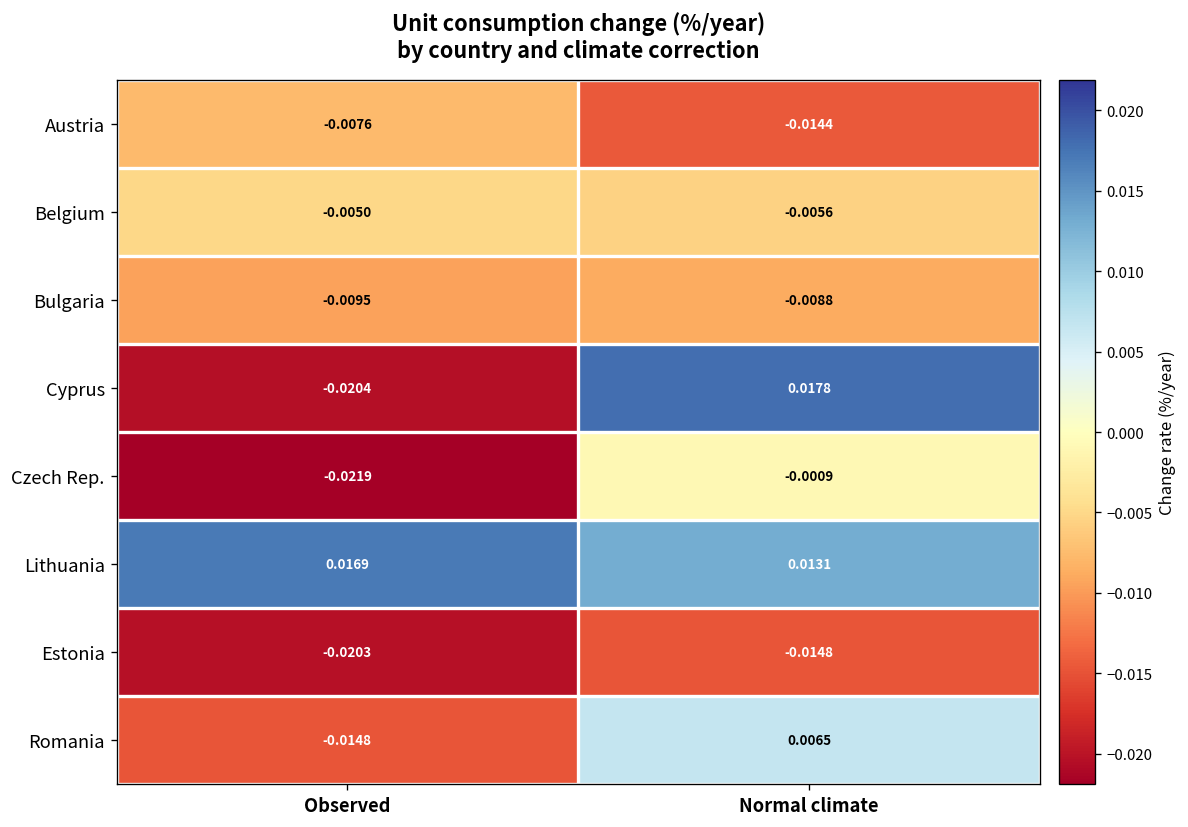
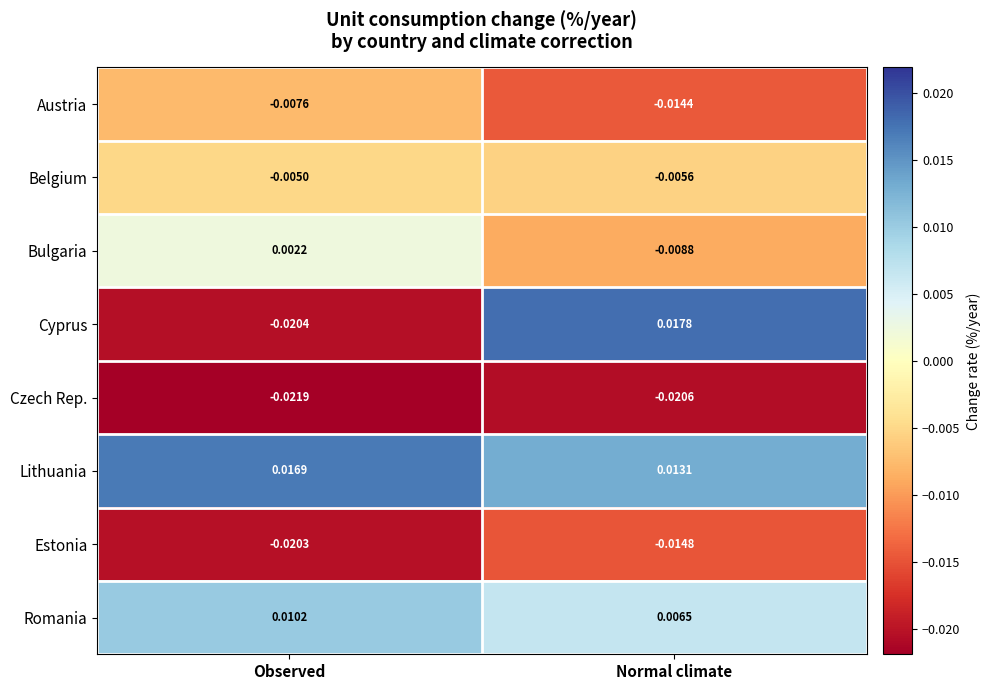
  {
    "Austria": {
      "Observed": -0.0076,
      "Normal climate": -0.0144
    },
    "Belgium": {
      "Observed": -0.0050,
      "Normal climate": -0.0056
    },
    "Bulgaria": {
-     "Observed": -0.0095,
+     "Observed": 0.0022,
      "Normal climate": -0.0088
    },
    "Cyprus": {
      "Observed": -0.0204,
      "Normal climate": 0.0178
    },
    "Czech Rep.": {
      "Observed": -0.0219,
-     "Normal climate": -0.0009
+     "Normal climate": -0.0206
    },
    "Lithuania": {
      "Observed": 0.0169,
      "Normal climate": 0.0131
    },
    "Estonia": {
      "Observed": -0.0203,
      "Normal climate": -0.0148
    },
    "Romania": {
-     "Observed": -0.0148,
+     "Observed": 0.0102,
      "Normal climate": 0.0065
    }
  }
